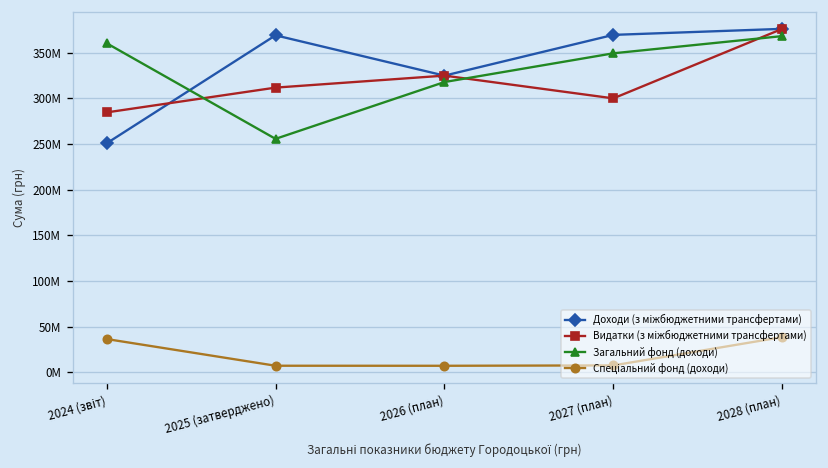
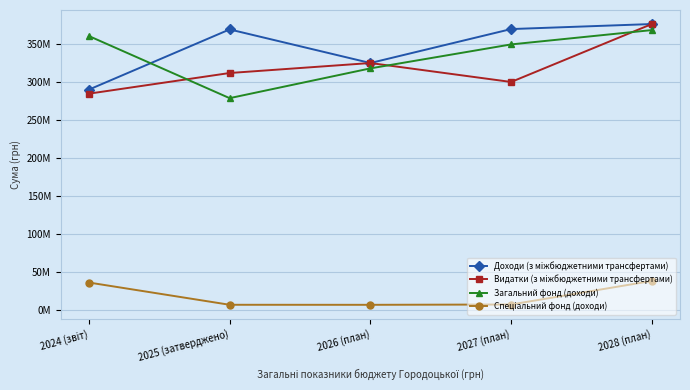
  {
    "Доходи (з міжбюджетними трансфертами)": {
-     "2024 (звіт)": 250000000,
+     "2024 (звіт)": 290000000,
      "2025 (затверджено)": 370000000,
      "2027 (план)": 370000000
    },
    "Видатки (з міжбюджетними трансфертами)": {
      "2024 (звіт)": 280000000,
      "2025 (затверджено)": 310000000,
      "2027 (план)": 300000000
    },
    "Загальний фонд (доходи)": {
      "2024 (звіт)": 360000000,
-     "2025 (затверджено)": 260000000,
+     "2025 (затверджено)": 280000000,
      "2026 (план)": 320000000,
      "2027 (план)": 350000000,
      "2028 (план)": 370000000
    },
    "Спеціальний фонд (доходи)": {
      "2024 (звіт)": 40000000,
      "2025 (затверджено)": 10000000,
      "2026 (план)": 10000000
    }
  }
